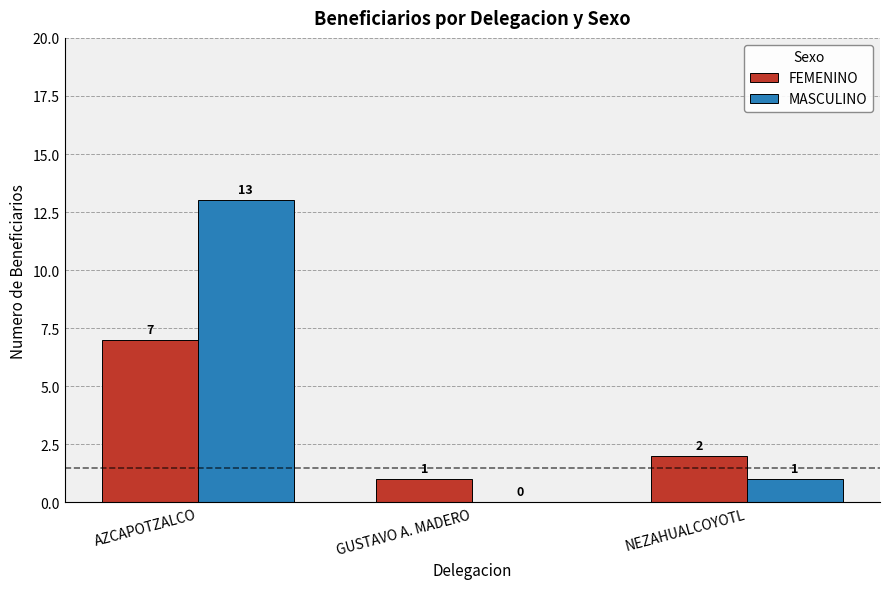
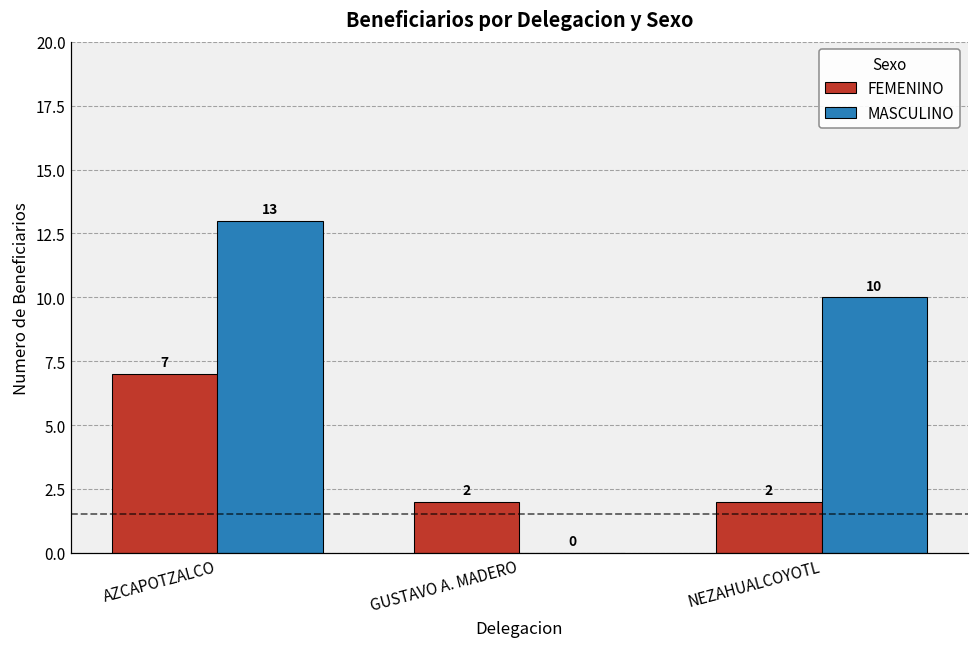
  {
    "FEMENINO": {
      "AZCAPOTZALCO": 7,
-     "GUSTAVO A. MADERO": 1,
+     "GUSTAVO A. MADERO": 2,
      "NEZAHUALCOYOTL": 2
    },
    "MASCULINO": {
      "AZCAPOTZALCO": 13,
      "GUSTAVO A. MADERO": 0,
-     "NEZAHUALCOYOTL": 1
+     "NEZAHUALCOYOTL": 10
    }
  }
